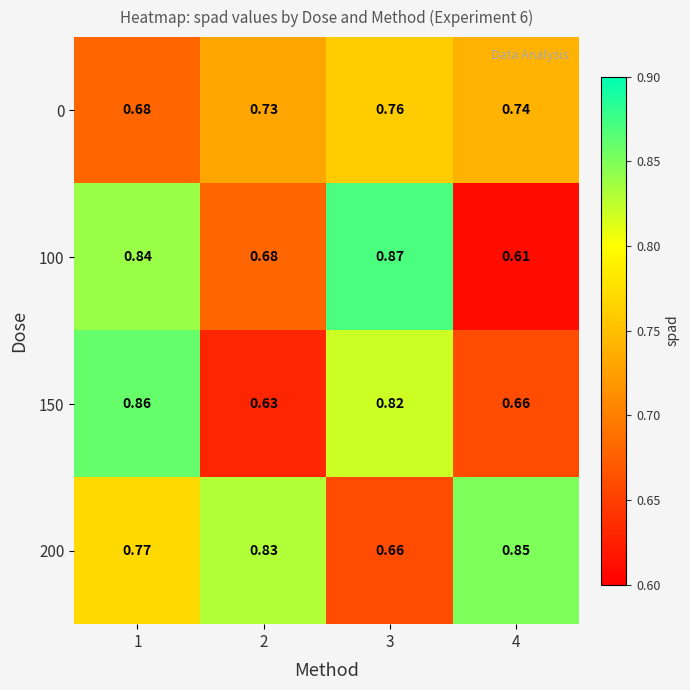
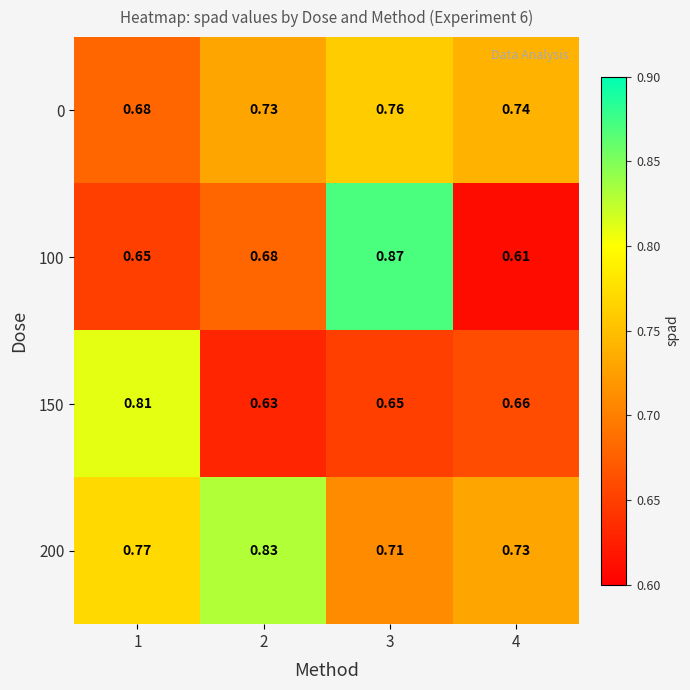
  {
    "0": {
      "1": 0.68,
      "2": 0.73,
      "3": 0.76
    },
    "100": {
-     "1": 0.84,
+     "1": 0.65,
      "2": 0.68,
      "3": 0.87,
      "4": 0.61
    },
    "150": {
-     "1": 0.86,
+     "1": 0.81,
      "2": 0.63,
-     "3": 0.82,
+     "3": 0.65,
      "4": 0.66
    },
    "200": {
      "1": 0.77,
      "2": 0.83,
-     "3": 0.66,
-     "4": 0.85
+     "3": 0.71,
+     "4": 0.73
    }
  }
